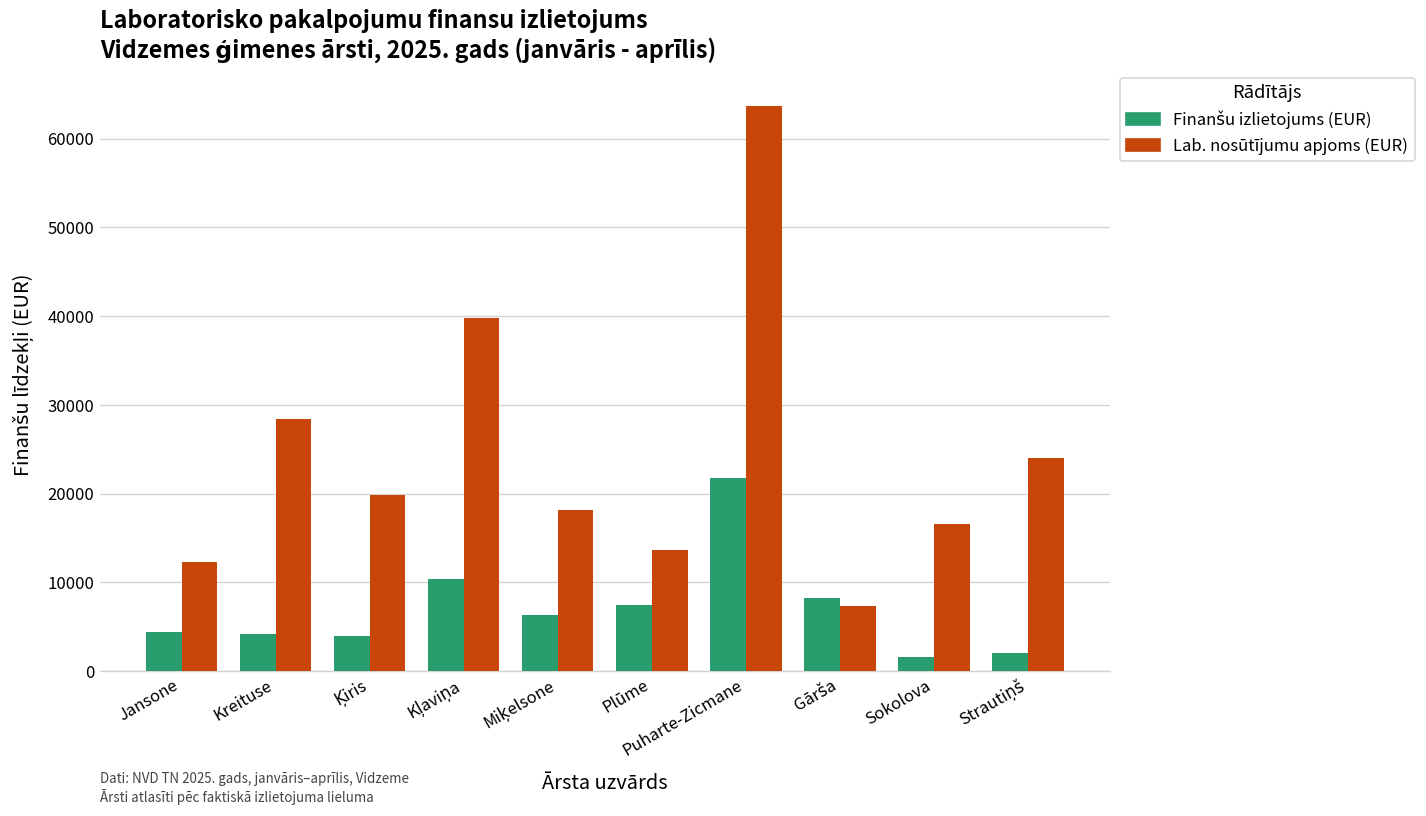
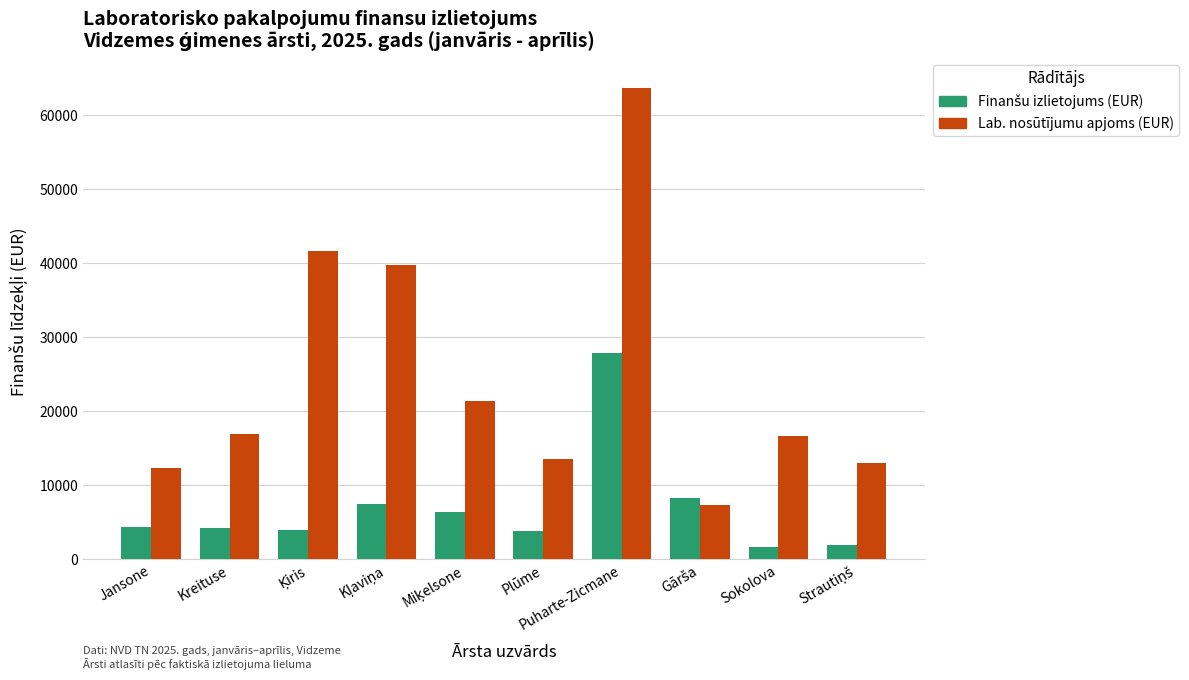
  {
    "Finanšu izlietojums (EUR)": {
      "Jansone": 4000,
      "Kreituse": 4000,
      "Ķiris": 4000,
-     "Kļaviņa": 10000,
+     "Kļaviņa": 8000,
      "Miķelsone": 6000,
-     "Plūme": 7000,
-     "Puharte-Zicmane": 22000,
+     "Plūme": 4000,
+     "Puharte-Zicmane": 28000,
      "Gārša": 8000,
      "Sokolova": 2000,
      "Strautiņš": 2000
    },
    "Lab. nosūtījumu apjoms (EUR)": {
      "Jansone": 12000,
-     "Kreituse": 28000,
-     "Ķiris": 20000,
+     "Kreituse": 17000,
+     "Ķiris": 42000,
      "Kļaviņa": 40000,
-     "Miķelsone": 18000,
+     "Miķelsone": 21000,
      "Plūme": 14000,
      "Puharte-Zicmane": 64000,
      "Gārša": 7000,
      "Sokolova": 17000,
-     "Strautiņš": 24000
+     "Strautiņš": 13000
    }
  }
